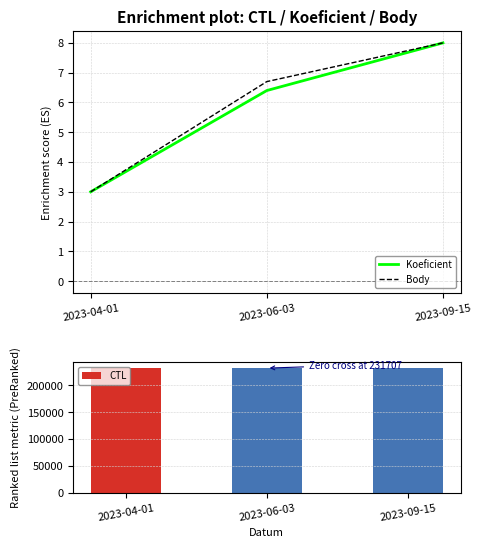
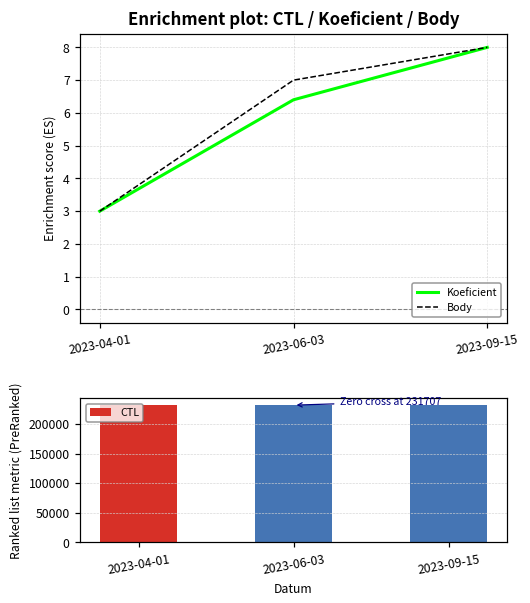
  {
    "Enrichment plot: CTL / Koeficient / Body": {
      "Koeficient": {
        "2023-06-03": 6.4
      },
      "Body": {
-       "2023-06-03": 6.7
+       "2023-06-03": 7.0
      }
    }
  }
